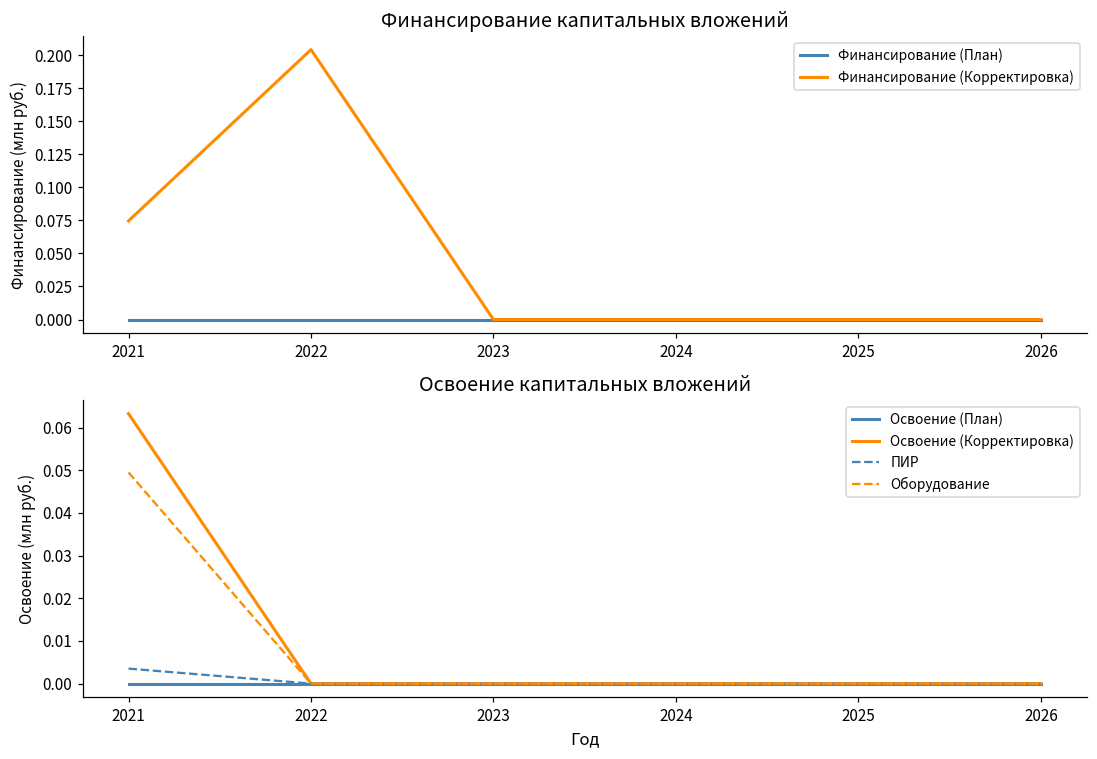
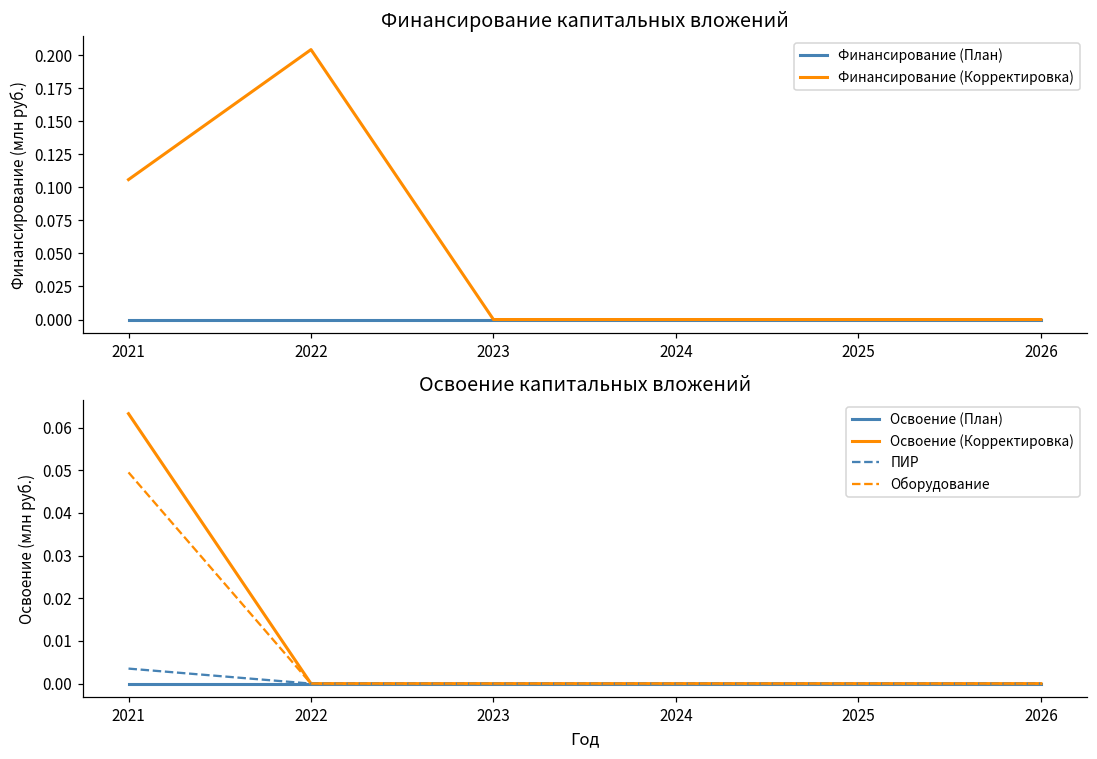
  {
    "Финансирование капитальных вложений": {
      "Финансирование (План)": {
        "2021": 0.000,
        "2022": 0.000
      },
      "Финансирование (Корректировка)": {
-       "2021": 0.075,
+       "2021": 0.106,
        "2022": 0.204
      }
    }
  }
